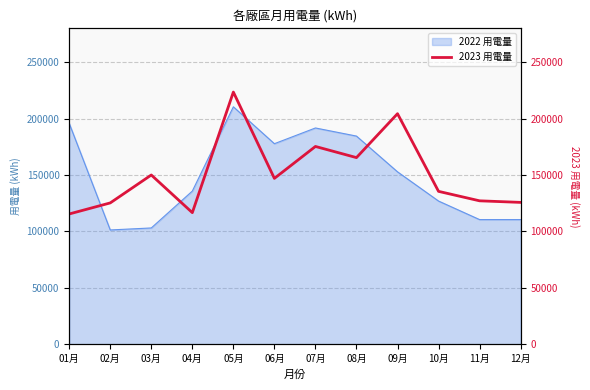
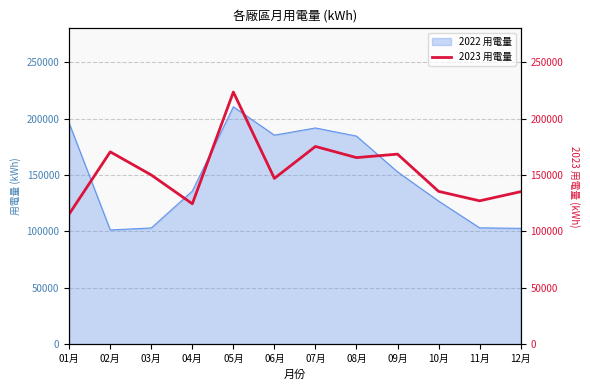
  {
    "2022 用電量": {
      "01月": 196000,
      "02月": 101000,
      "03月": 103000,
      "04月": 136000,
      "05月": 210000,
-     "06月": 178000,
+     "06月": 185000,
      "07月": 192000,
      "08月": 185000,
      "09月": 153000,
      "10月": 127000,
-     "11月": 111000,
-     "12月": 111000
+     "11月": 103000,
+     "12月": 103000
    },
    "2023 用電量": {
      "01月": 116000,
-     "02月": 125000,
+     "02月": 171000,
      "03月": 150000,
-     "04月": 117000,
+     "04月": 125000,
      "05月": 224000,
      "06月": 147000,
      "07月": 175000,
      "08月": 165000,
-     "09月": 204000,
+     "09月": 169000,
      "10月": 136000,
      "11月": 127000,
-     "12月": 126000
+     "12月": 135000
    }
  }
